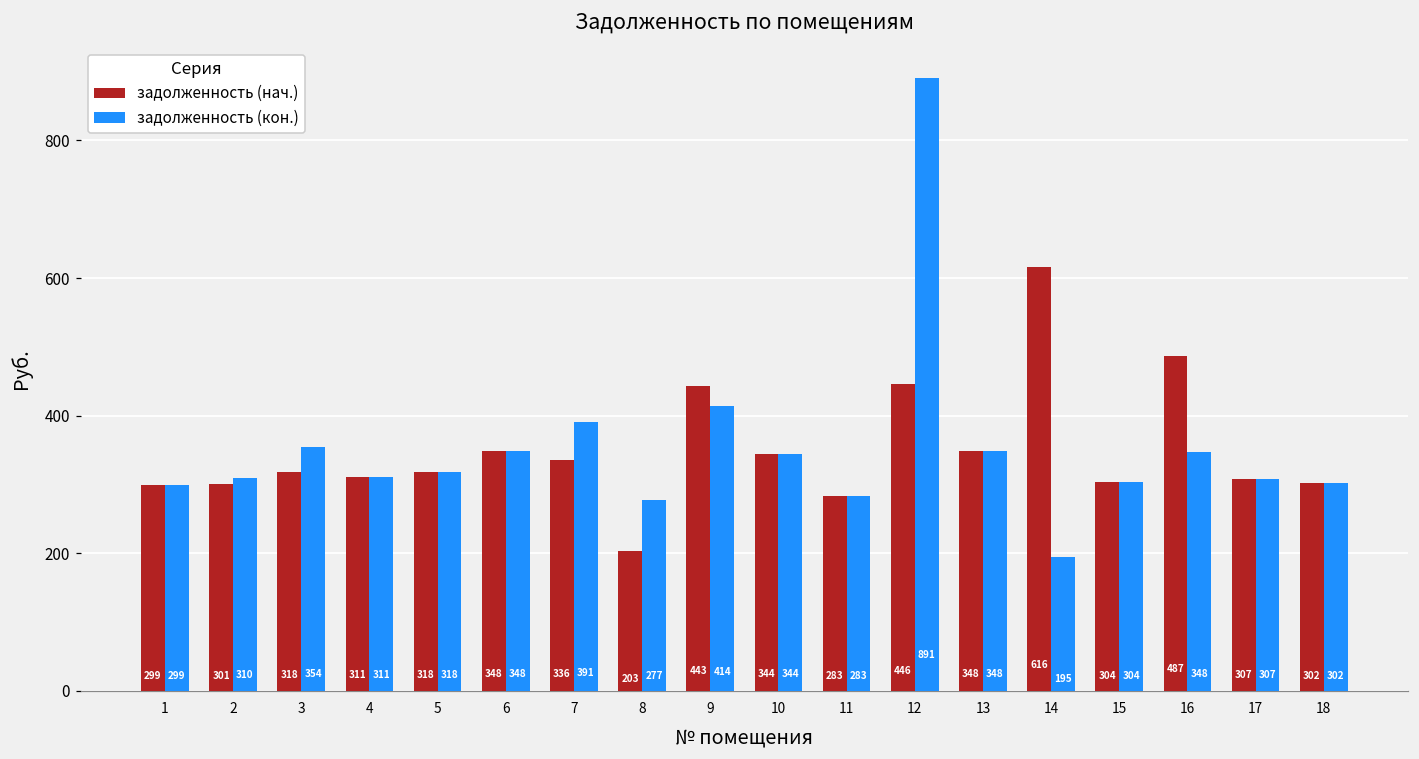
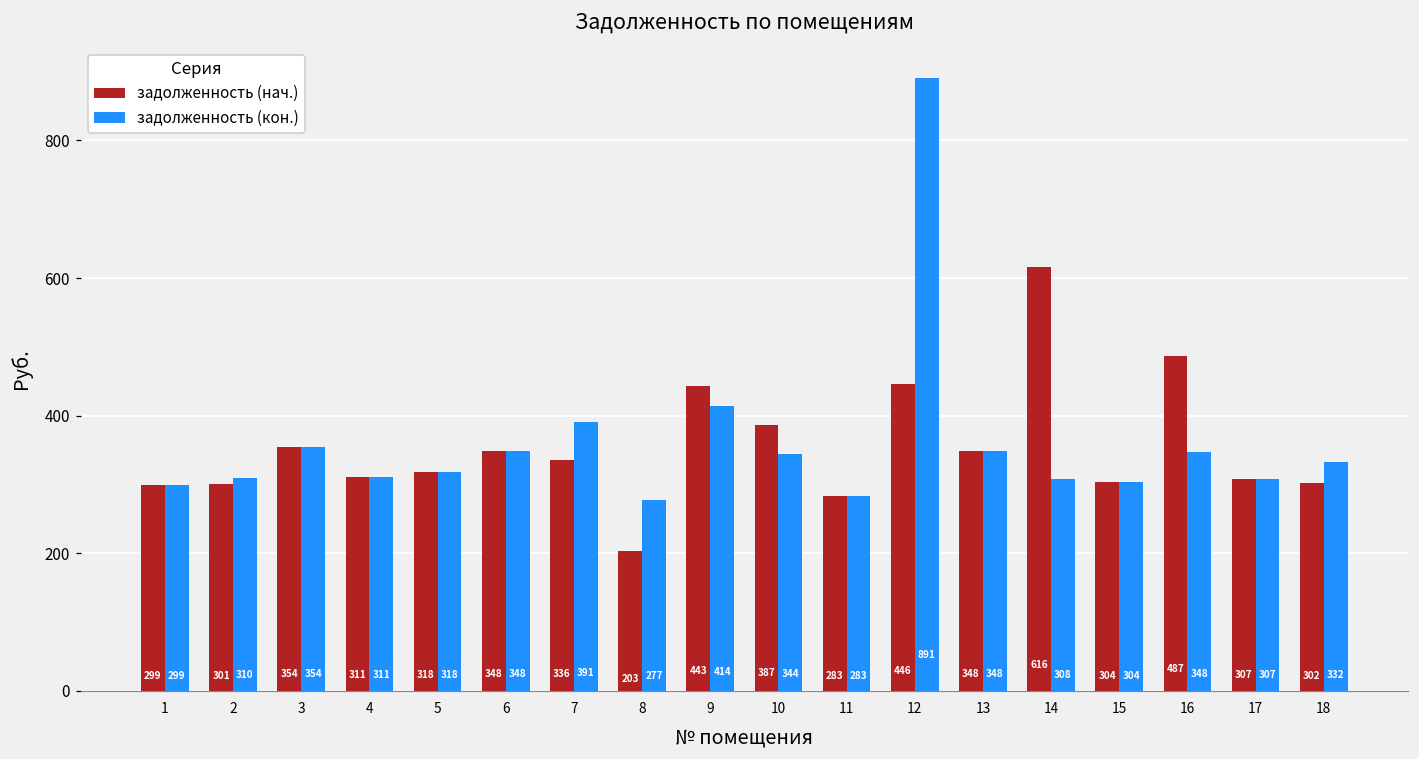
  {
    "задолженность (нач.)": {
      "1": 299,
      "2": 301,
-     "3": 318,
+     "3": 354,
      "4": 311,
      "5": 318,
      "6": 348,
      "7": 336,
      "8": 203,
      "9": 443,
-     "10": 344,
+     "10": 387,
      "11": 283,
      "12": 446,
      "13": 348,
      "14": 616,
      "15": 304,
      "16": 487,
      "17": 307,
      "18": 302
    },
    "задолженность (кон.)": {
      "1": 299,
      "2": 310,
      "3": 354,
      "4": 311,
      "5": 318,
      "6": 348,
      "7": 391,
      "8": 277,
      "9": 414,
      "10": 344,
      "11": 283,
      "12": 891,
      "13": 348,
-     "14": 195,
+     "14": 308,
      "15": 304,
      "16": 348,
      "17": 307,
-     "18": 302
+     "18": 332
    }
  }
